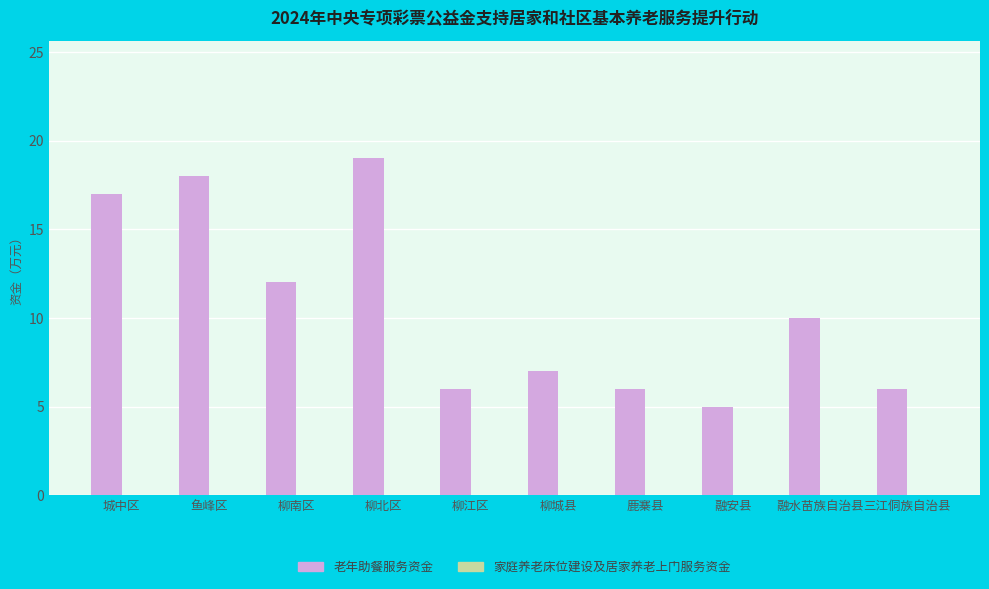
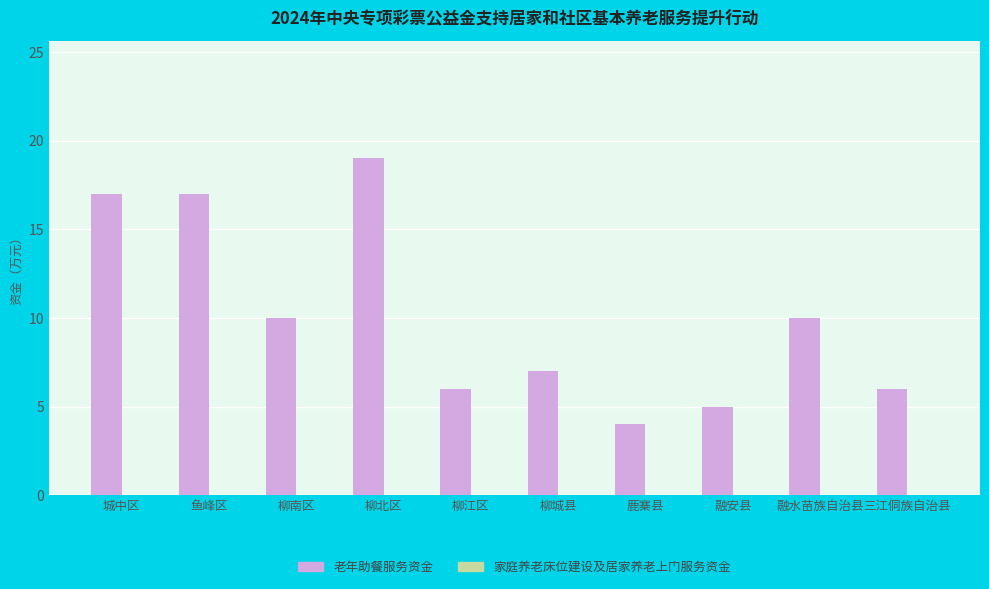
  {
    "老年助餐服务资金": {
      "城中区": 17,
-     "鱼峰区": 18,
-     "柳南区": 12,
+     "鱼峰区": 17,
+     "柳南区": 10,
      "柳北区": 19,
      "柳江区": 6,
      "柳城县": 7,
-     "鹿寨县": 6,
+     "鹿寨县": 4,
      "融安县": 5,
      "融水苗族自治县": 10,
      "三江侗族自治县": 6
    },
    "家庭养老床位建设及居家养老上门服务资金": {
      "城中区": 0,
      "鱼峰区": 0,
      "柳南区": 0,
      "柳北区": 0,
      "柳江区": 0,
      "柳城县": 0,
      "鹿寨县": 0,
      "融安县": 0,
      "融水苗族自治县": 0,
      "三江侗族自治县": 0
    }
  }
